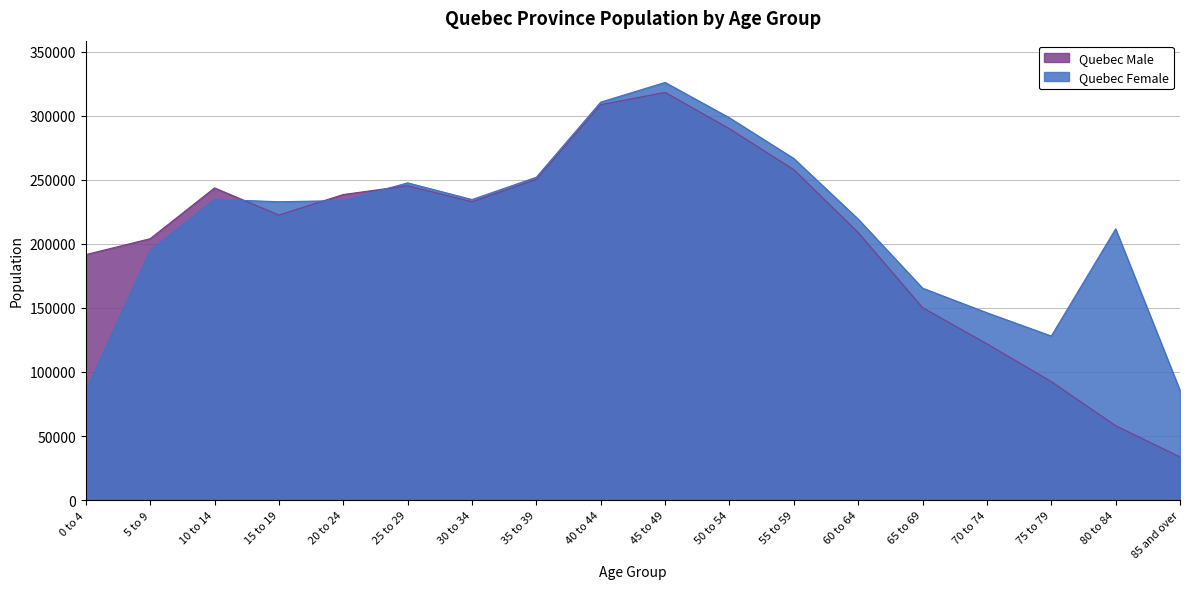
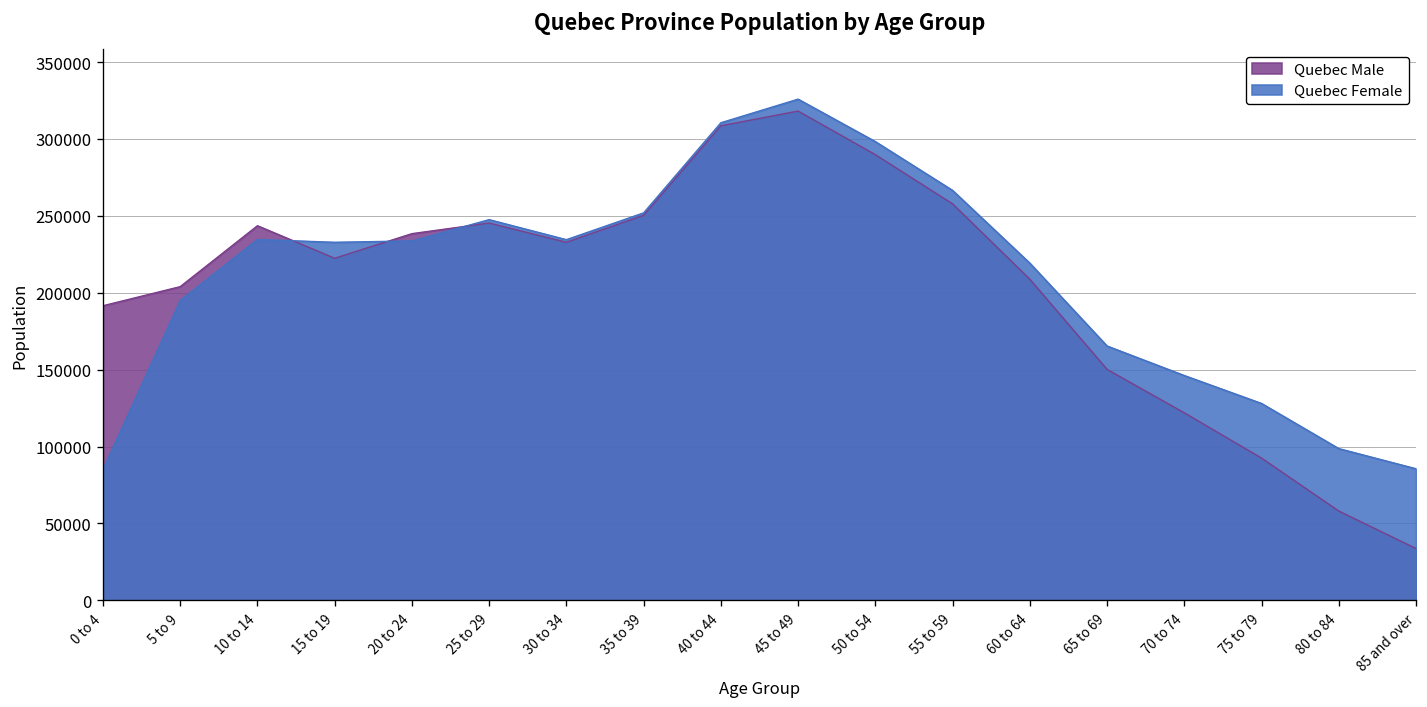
  {
    "Quebec Male": {
      "0 to 4": 192000,
      "5 to 9": 204000,
      "10 to 14": 244000,
      "15 to 19": 222000,
      "20 to 24": 238000,
      "25 to 29": 245000,
      "45 to 49": 318000,
      "50 to 54": 290000,
      "55 to 59": 258000,
      "60 to 64": 209000,
      "65 to 69": 150000,
      "70 to 74": 122000,
      "75 to 79": 92000,
      "80 to 84": 58000,
      "85 and over": 34000
    },
    "Quebec Female": {
      "0 to 4": 85000,
      "5 to 9": 195000,
      "10 to 14": 235000,
      "15 to 19": 233000,
      "20 to 24": 234000,
      "25 to 29": 248000,
      "45 to 49": 326000,
      "50 to 54": 298000,
      "55 to 59": 267000,
      "60 to 64": 219000,
      "65 to 69": 165000,
      "70 to 74": 146000,
      "75 to 79": 128000,
-     "80 to 84": 212000,
+     "80 to 84": 99000,
      "85 and over": 86000
    }
  }
